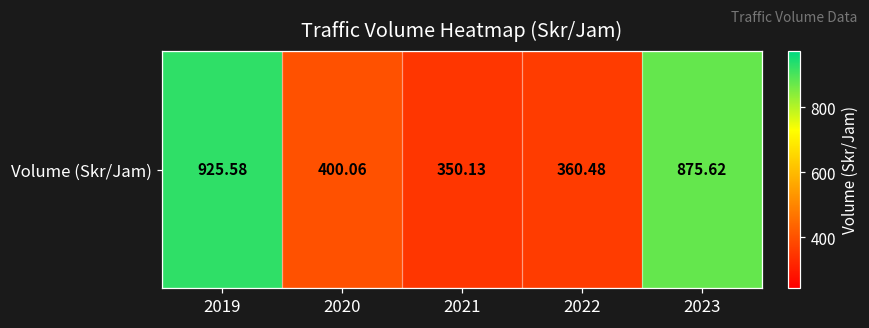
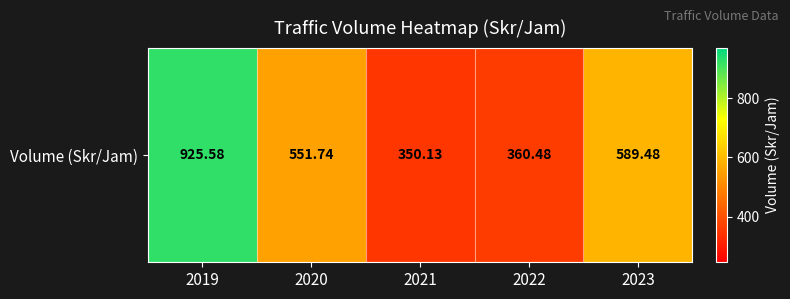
  {
    "Volume (Skr/Jam)": {
      "2019": 925.58,
-     "2020": 400.06,
+     "2020": 551.74,
      "2021": 350.13,
      "2022": 360.48,
-     "2023": 875.62
+     "2023": 589.48
    }
  }
